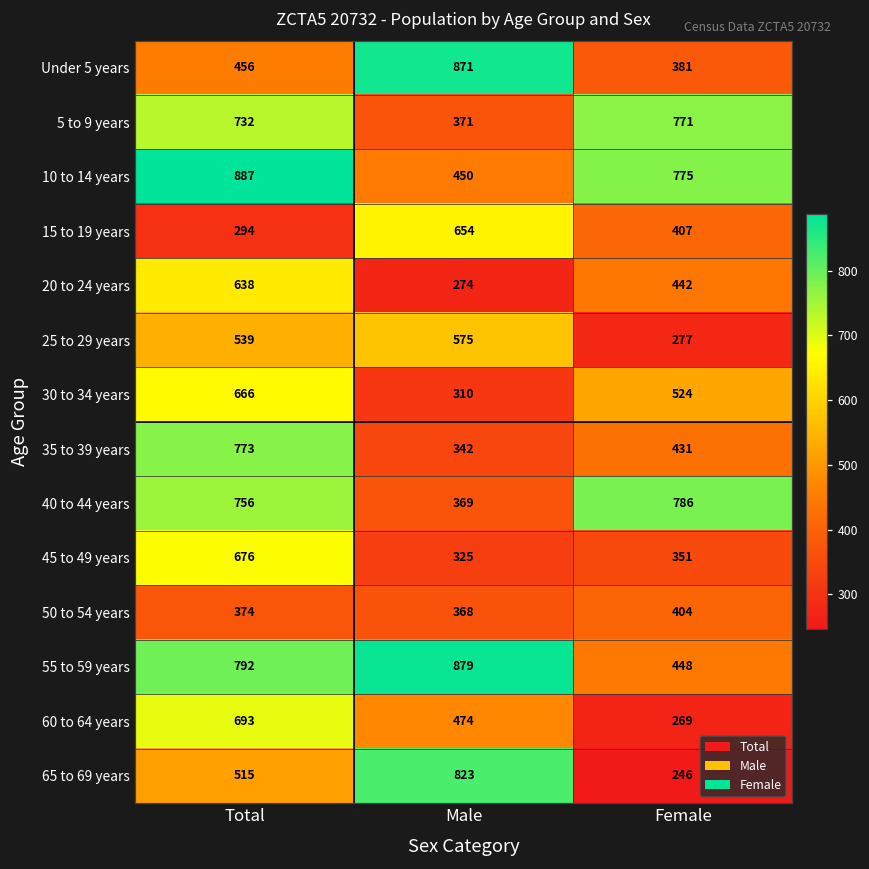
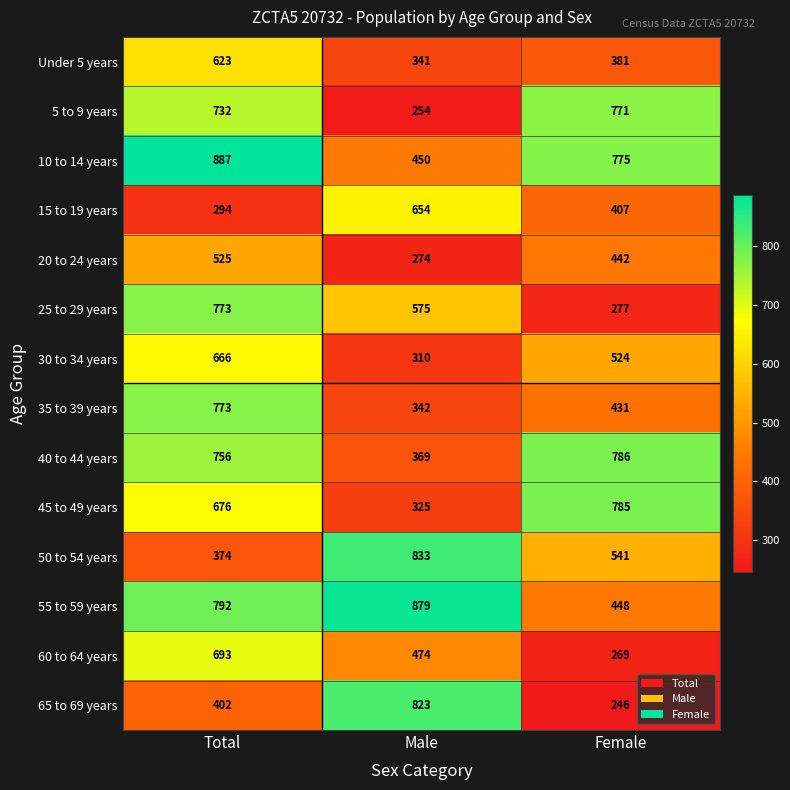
  {
    "Under 5 years": {
-     "Total": 456,
-     "Male": 871,
+     "Total": 623,
+     "Male": 341,
      "Female": 381
    },
    "5 to 9 years": {
      "Total": 732,
-     "Male": 371,
+     "Male": 254,
      "Female": 771
    },
    "10 to 14 years": {
      "Total": 887,
      "Male": 450,
      "Female": 775
    },
    "15 to 19 years": {
      "Total": 294,
      "Male": 654,
      "Female": 407
    },
    "20 to 24 years": {
-     "Total": 638,
+     "Total": 525,
      "Male": 274,
      "Female": 442
    },
    "25 to 29 years": {
-     "Total": 539,
+     "Total": 773,
      "Male": 575,
      "Female": 277
    },
    "30 to 34 years": {
      "Total": 666,
      "Male": 310,
      "Female": 524
    },
    "35 to 39 years": {
      "Total": 773,
      "Male": 342,
      "Female": 431
    },
    "40 to 44 years": {
      "Total": 756,
      "Male": 369,
      "Female": 786
    },
    "45 to 49 years": {
      "Total": 676,
      "Male": 325,
-     "Female": 351
+     "Female": 785
    },
    "50 to 54 years": {
      "Total": 374,
-     "Male": 368,
-     "Female": 404
+     "Male": 833,
+     "Female": 541
    },
    "55 to 59 years": {
      "Total": 792,
      "Male": 879,
      "Female": 448
    },
    "60 to 64 years": {
      "Total": 693,
      "Male": 474,
      "Female": 269
    },
    "65 to 69 years": {
-     "Total": 515,
+     "Total": 402,
      "Male": 823,
      "Female": 246
    }
  }
